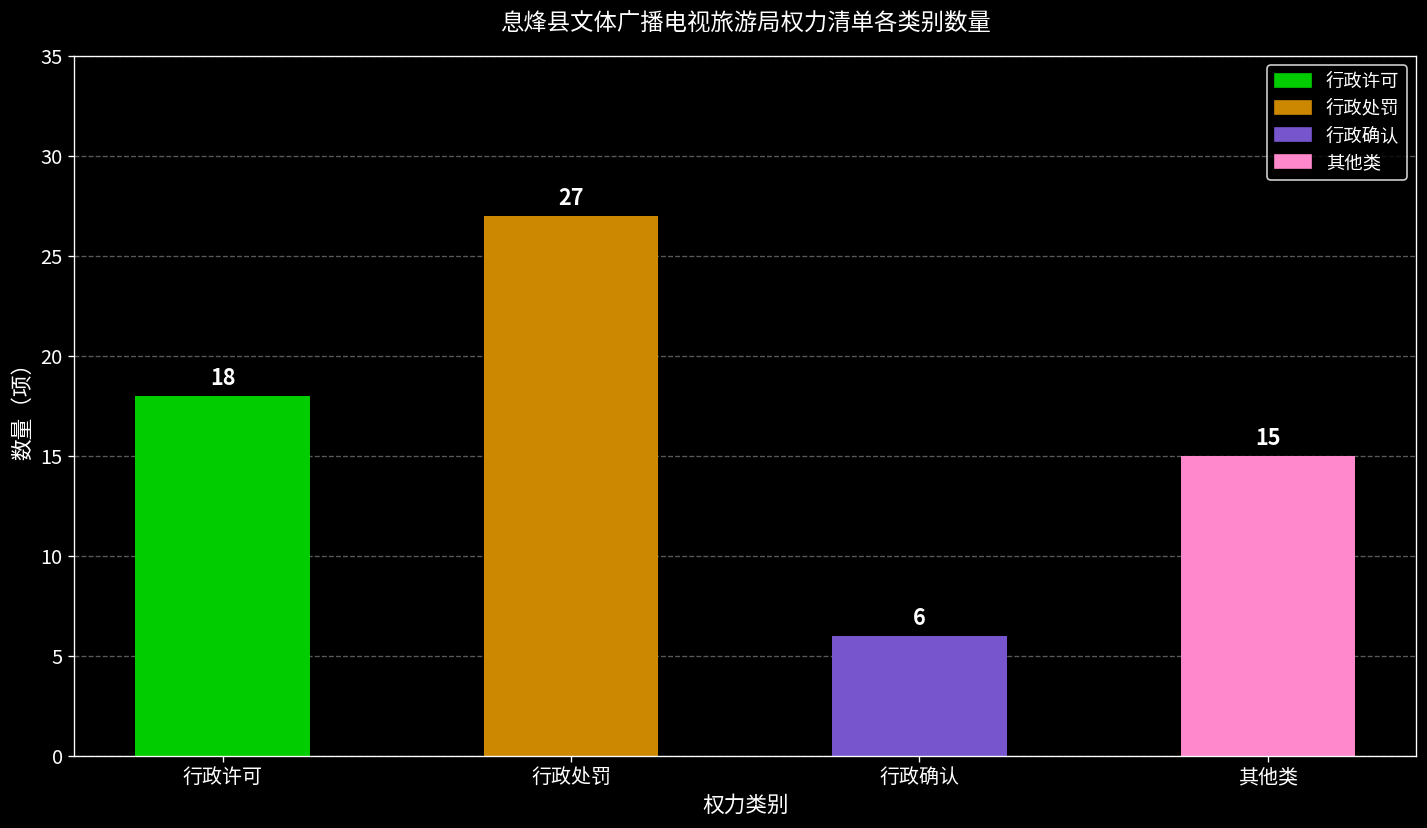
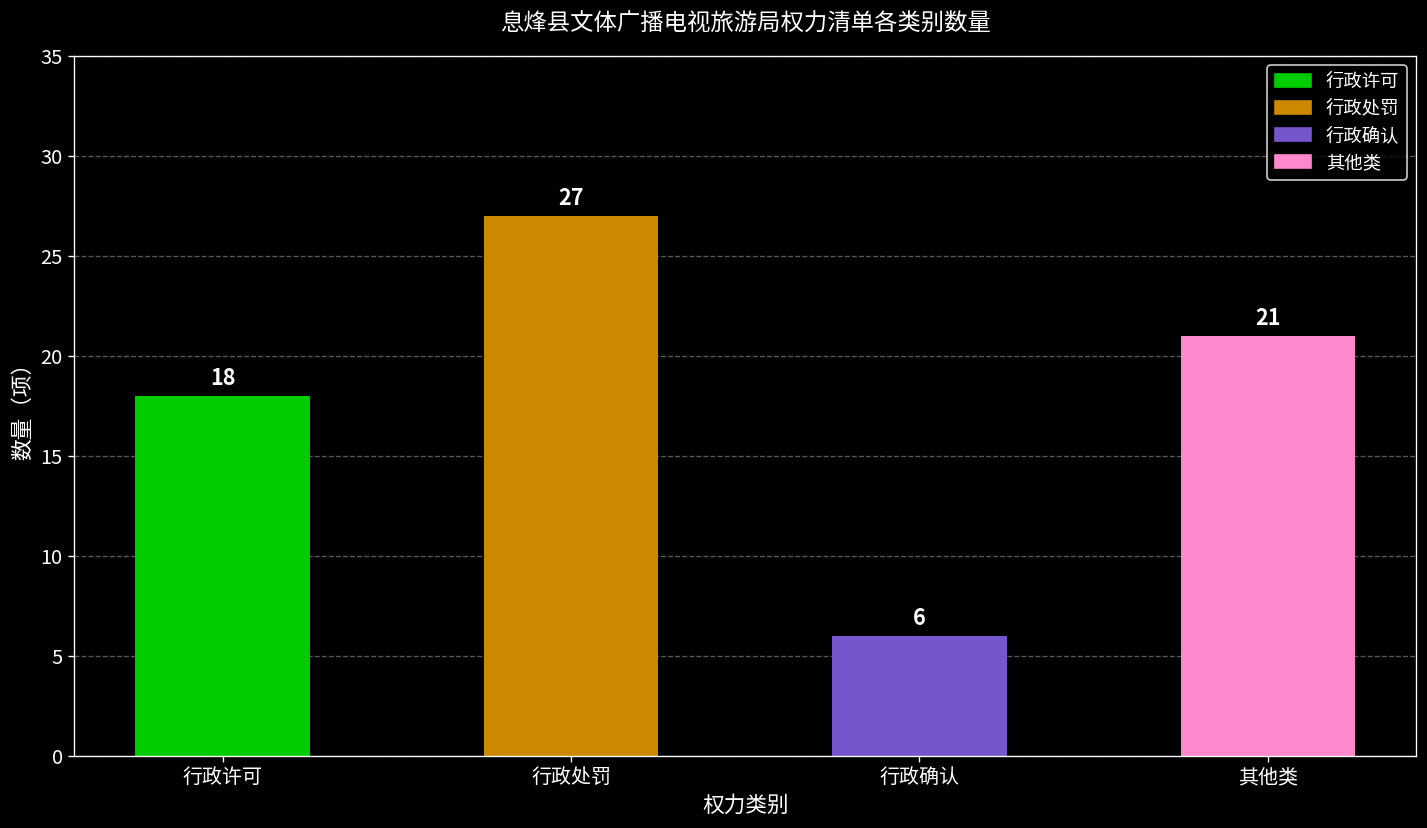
  {
    "行政许可": 18,
    "行政处罚": 27,
    "行政确认": 6,
-   "其他类": 15
+   "其他类": 21
  }
